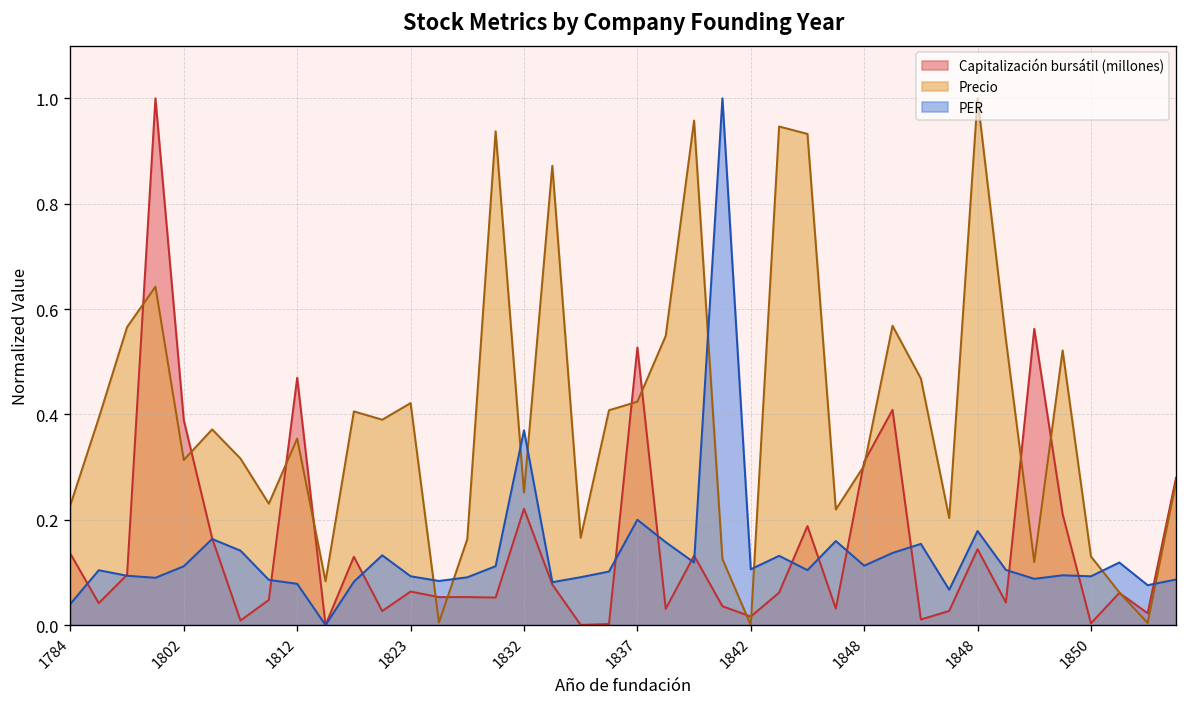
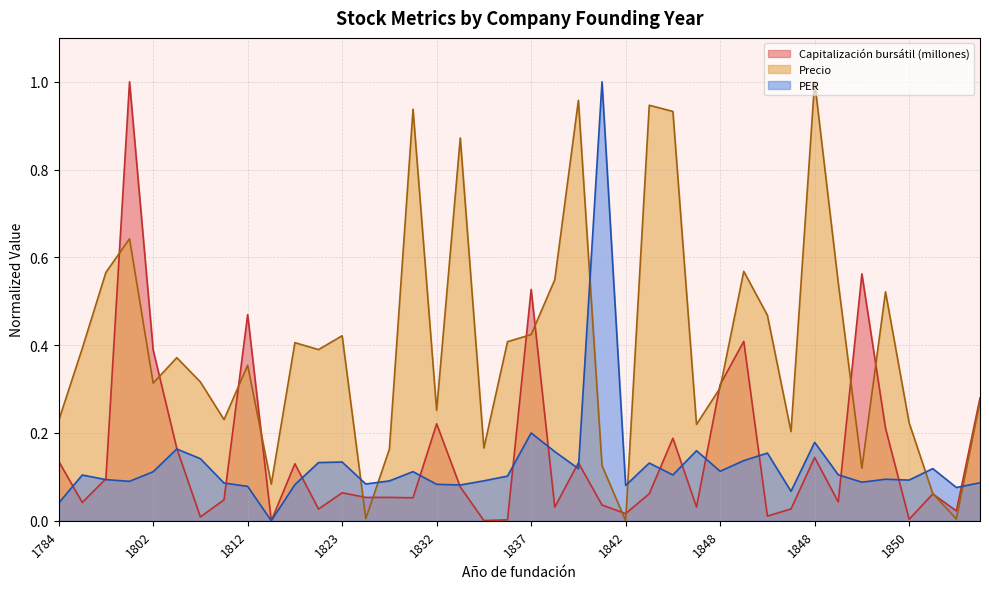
  {
    "Capitalización bursátil (millones)": {
      "1784": 0.14,
      "1802": 0.39,
      "1812": 0.47,
      "1823": 0.06,
      "1832": 0.22,
      "1837": 0.53,
      "1842": 0.02,
      "1850": 0.00
    },
    "Precio": {
      "1784": 0.23,
      "1802": 0.31,
      "1812": 0.35,
      "1823": 0.42,
      "1832": 0.25,
      "1837": 0.42,
      "1842": 0.00,
-     "1850": 0.13
+     "1850": 0.22
    },
    "PER": {
      "1784": 0.04,
      "1802": 0.11,
      "1812": 0.08,
-     "1823": 0.09,
-     "1832": 0.37,
+     "1823": 0.13,
+     "1832": 0.08,
      "1837": 0.20,
-     "1842": 0.11,
+     "1842": 0.08,
      "1850": 0.09
    }
  }
